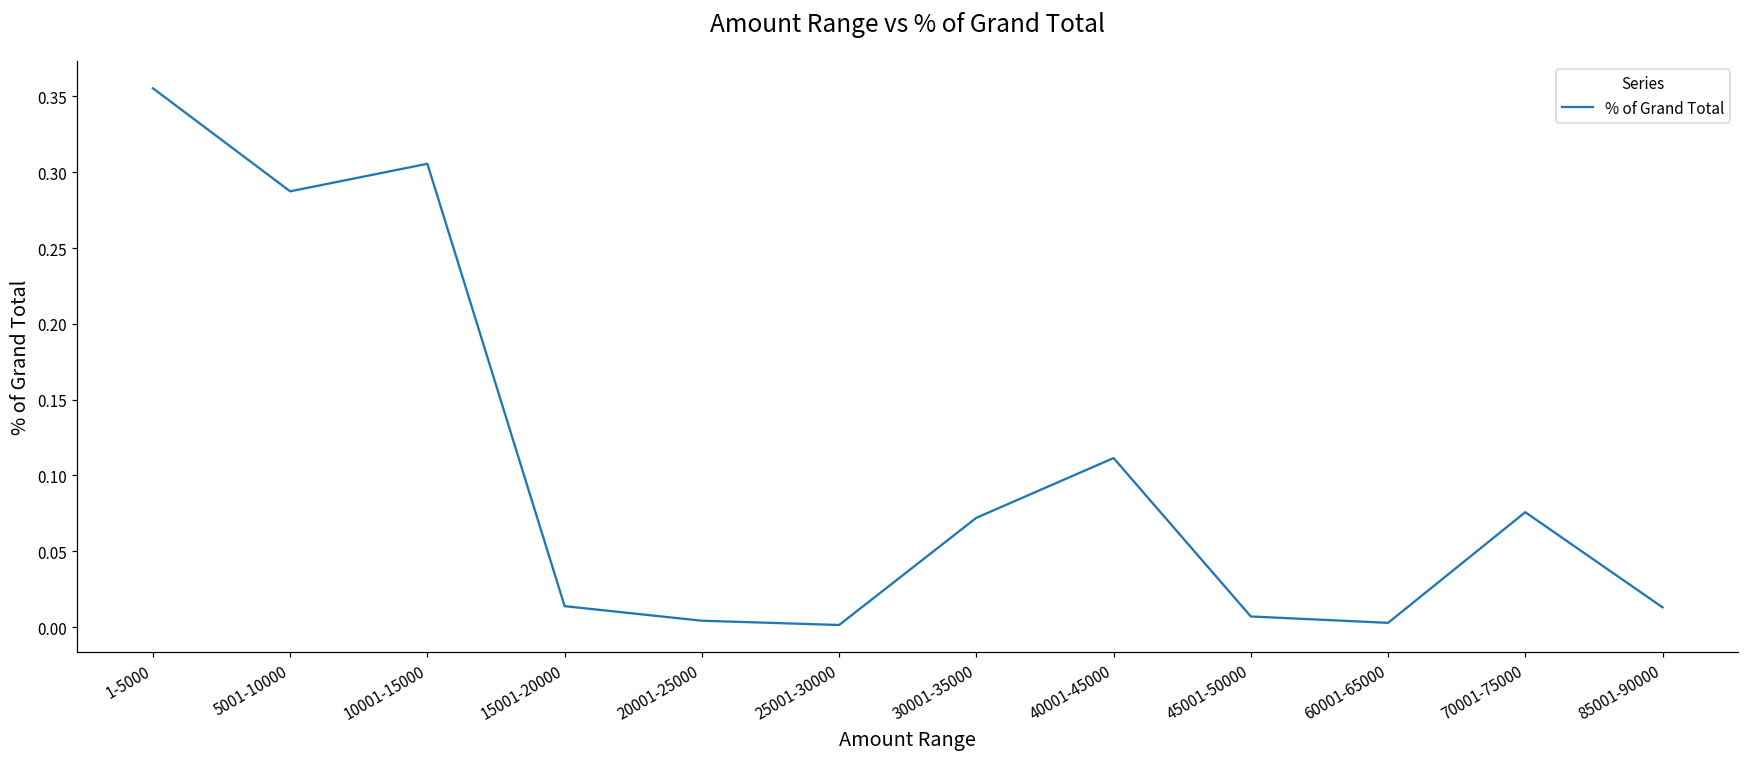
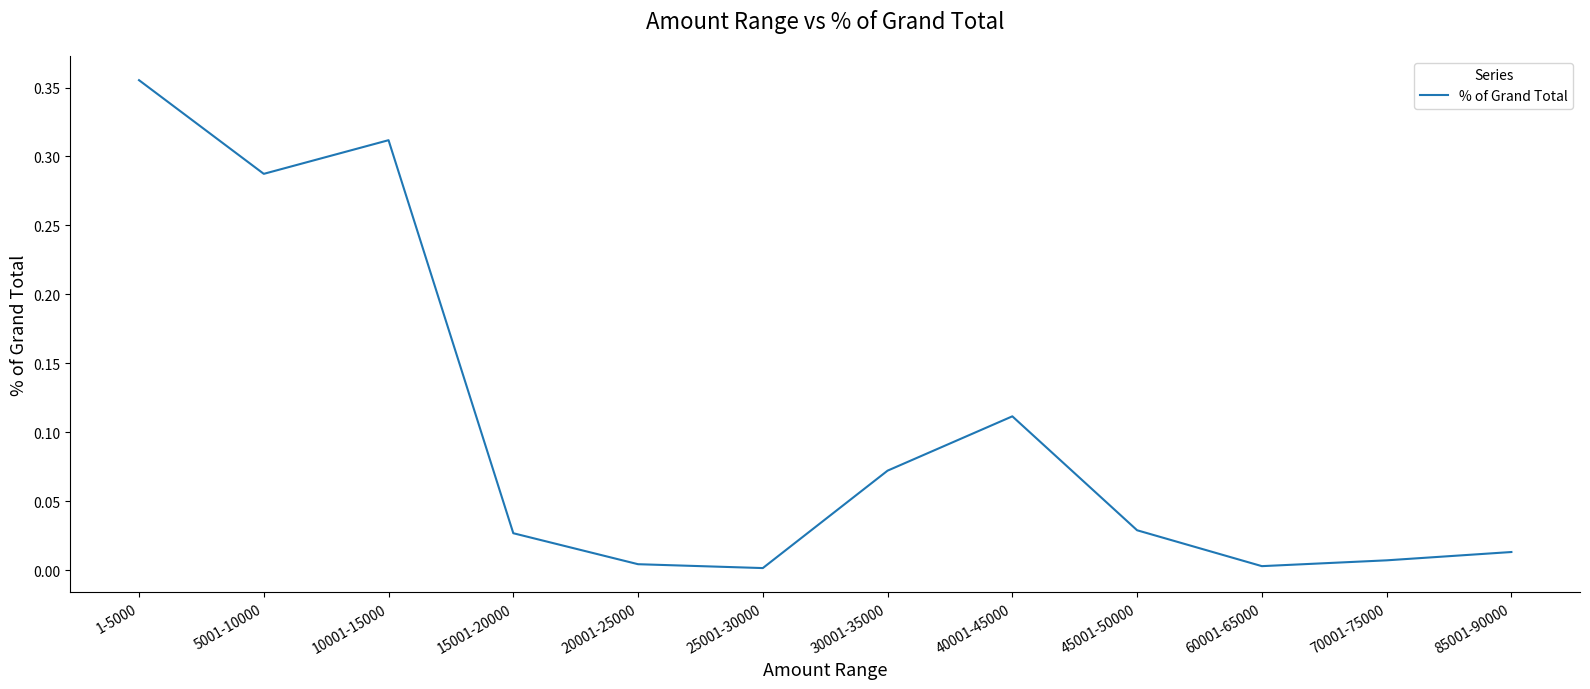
  {
    "1-5000": 0.355,
    "5001-10000": 0.287,
-   "10001-15000": 0.306,
-   "15001-20000": 0.014,
+   "10001-15000": 0.312,
+   "15001-20000": 0.027,
    "20001-25000": 0.004,
    "25001-30000": 0.001,
    "30001-35000": 0.072,
    "40001-45000": 0.111,
-   "45001-50000": 0.007,
+   "45001-50000": 0.029,
    "60001-65000": 0.003,
-   "70001-75000": 0.076,
+   "70001-75000": 0.007,
    "85001-90000": 0.013
  }
